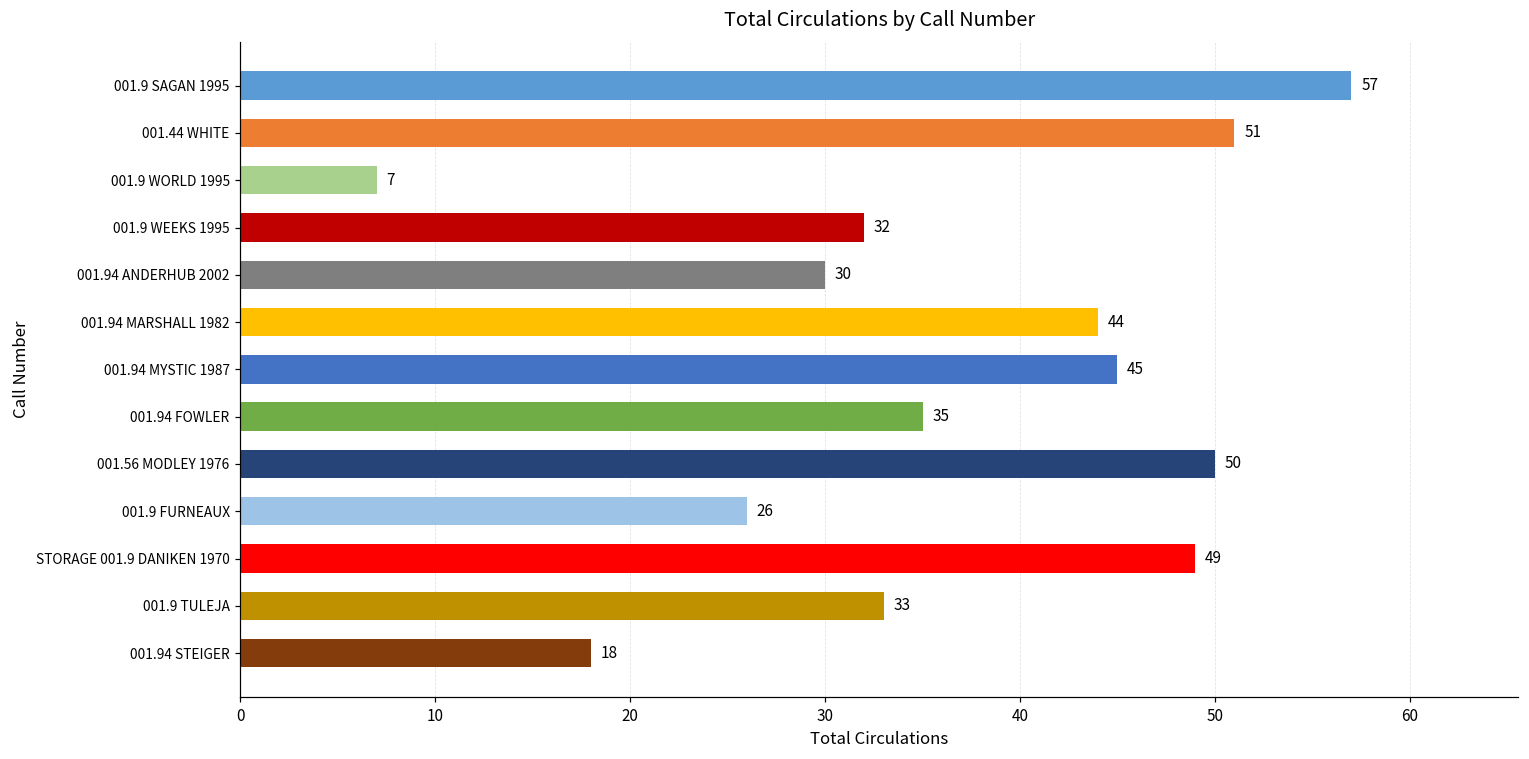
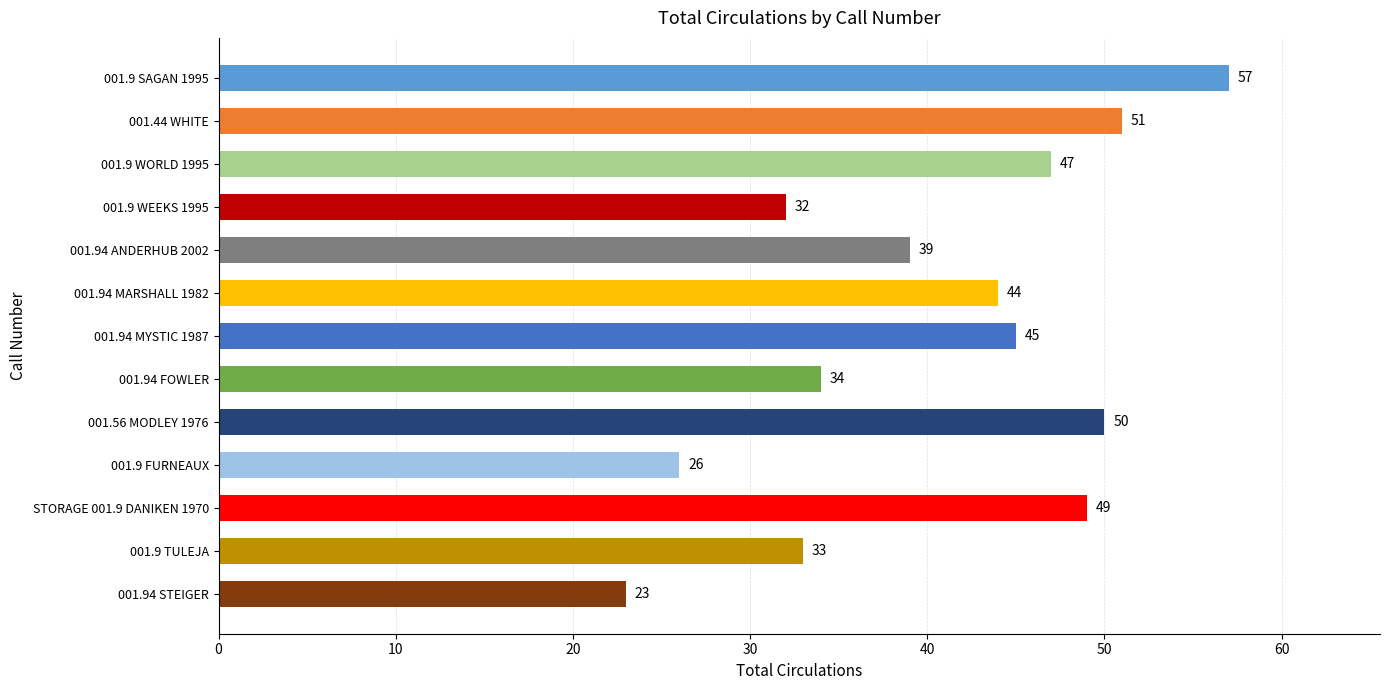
  {
    "001.9 SAGAN 1995": 57,
    "001.44 WHITE": 51,
-   "001.9 WORLD 1995": 7,
+   "001.9 WORLD 1995": 47,
    "001.9 WEEKS 1995": 32,
-   "001.94 ANDERHUB 2002": 30,
+   "001.94 ANDERHUB 2002": 39,
    "001.94 MARSHALL 1982": 44,
    "001.94 MYSTIC 1987": 45,
-   "001.94 FOWLER": 35,
+   "001.94 FOWLER": 34,
    "001.56 MODLEY 1976": 50,
    "001.9 FURNEAUX": 26,
    "STORAGE 001.9 DANIKEN 1970": 49,
    "001.9 TULEJA": 33,
-   "001.94 STEIGER": 18
+   "001.94 STEIGER": 23
  }
